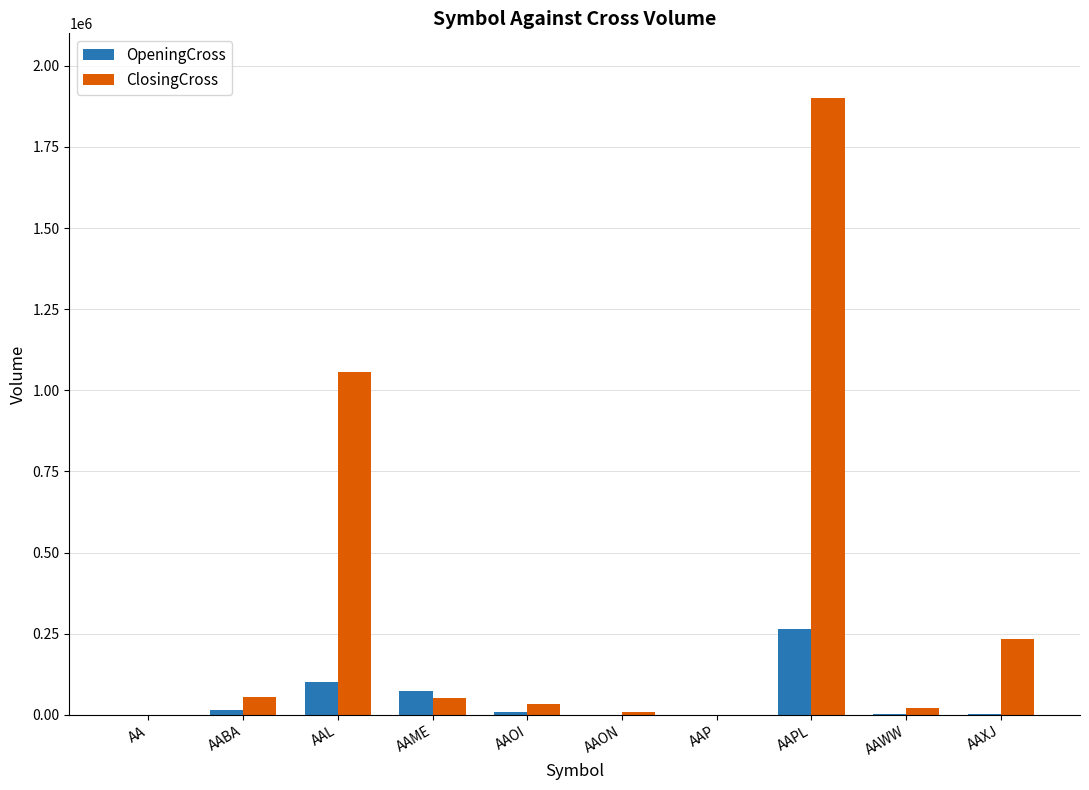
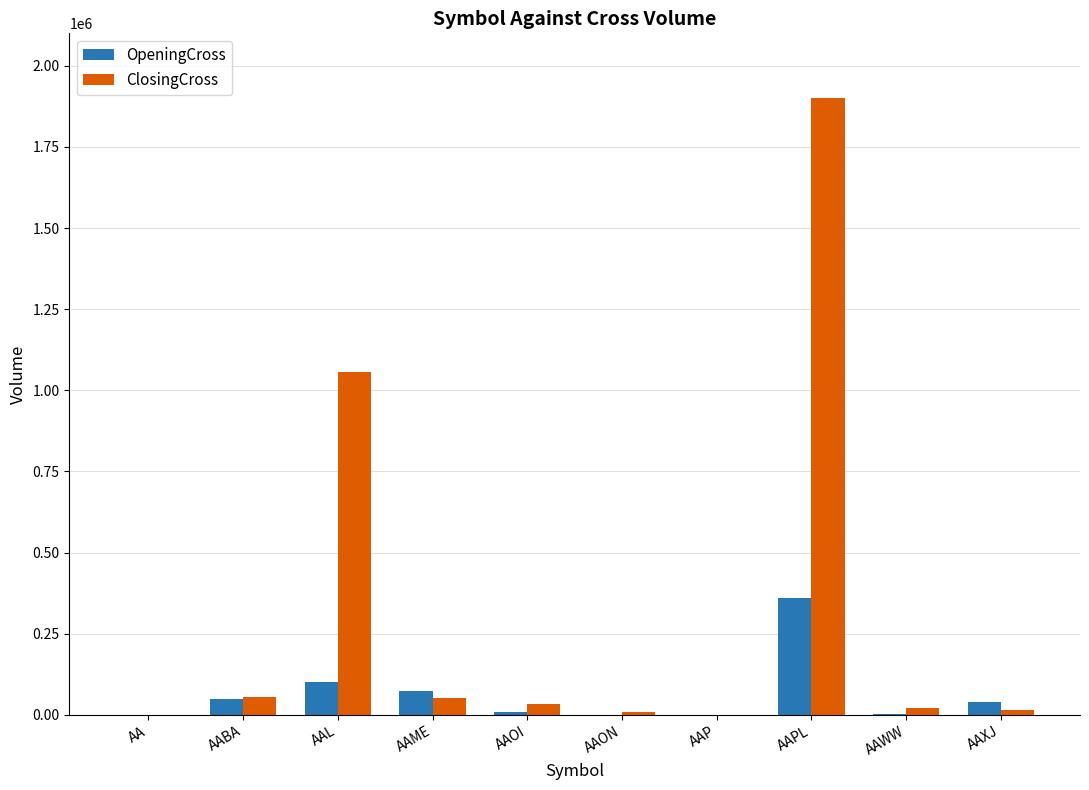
  {
    "OpeningCross": {
-     "AABA": 10000,
+     "AABA": 50000,
      "AAL": 100000,
      "AAME": 70000,
-     "AAPL": 270000,
-     "AAXJ": 0
+     "AAPL": 360000,
+     "AAXJ": 40000
    },
    "ClosingCross": {
      "AA": 0,
      "AABA": 60000,
      "AAL": 1060000,
      "AAME": 50000,
      "AAOI": 30000,
      "AAON": 10000,
      "AAP": 0,
      "AAPL": 1900000,
      "AAWW": 20000,
-     "AAXJ": 230000
+     "AAXJ": 10000
    }
  }
